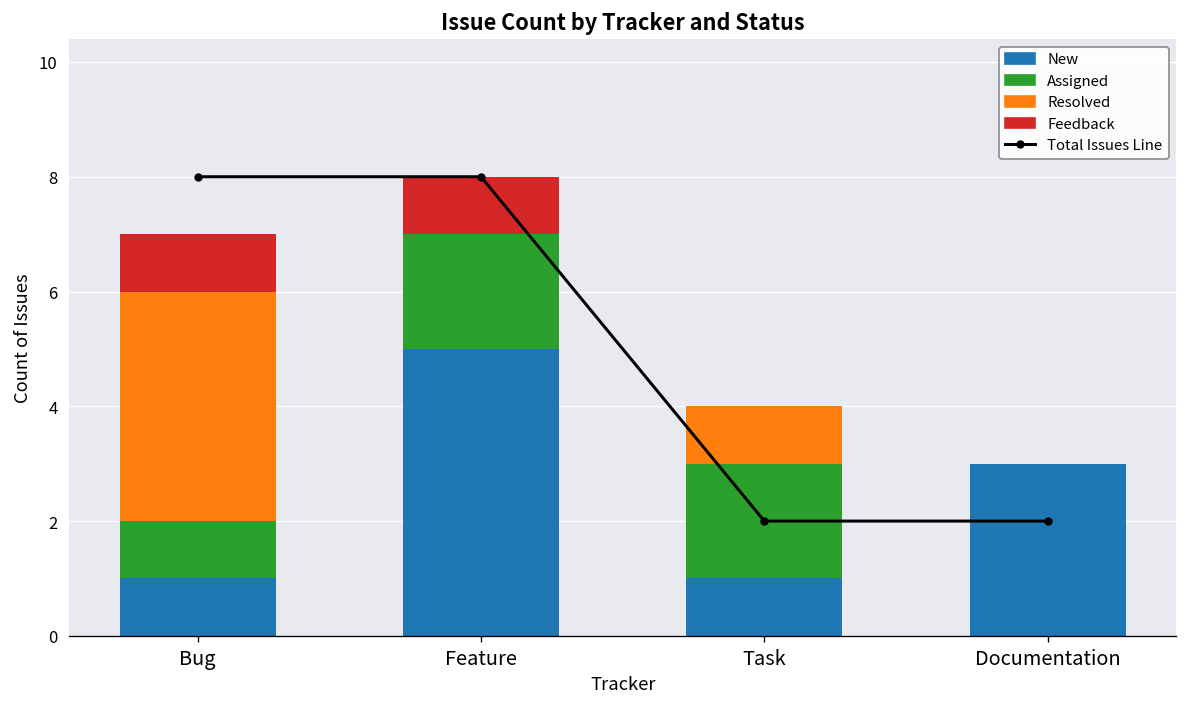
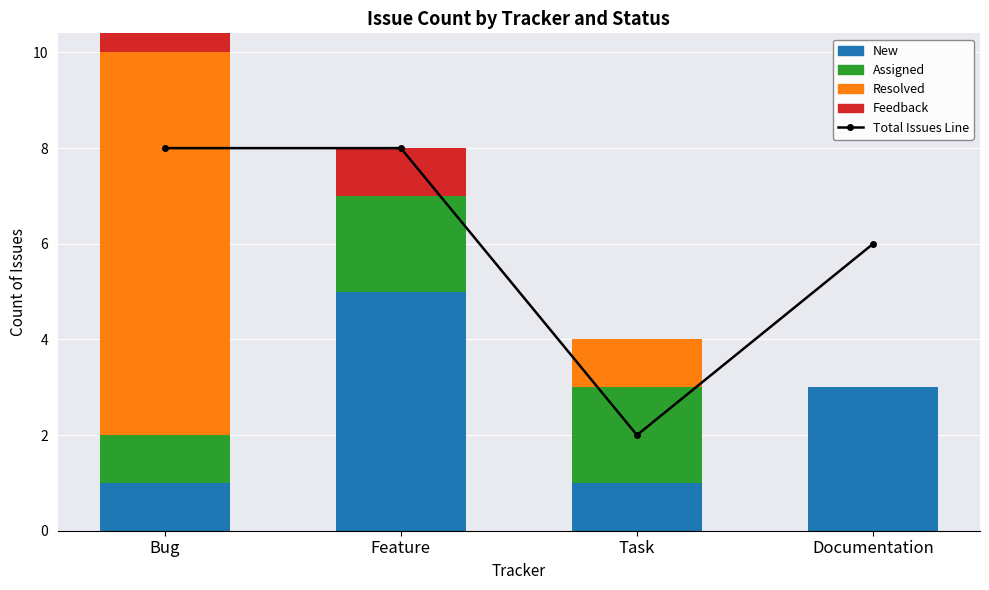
  {
    "Total Issues Line": {
      "Bug": 8,
      "Feature": 8,
      "Task": 2,
-     "Documentation": 2
+     "Documentation": 6
    },
    "New": {
      "Bug": 1,
      "Feature": 5,
      "Task": 1,
      "Documentation": 3
    },
    "Assigned": {
      "Bug": 1,
      "Feature": 2,
      "Task": 2,
      "Documentation": 0
    },
    "Resolved": {
-     "Bug": 4,
+     "Bug": 8,
      "Feature": 0,
      "Task": 1,
      "Documentation": 0
    },
    "Feedback": {
      "Feature": 1,
      "Task": 0,
      "Documentation": 0
    }
  }
